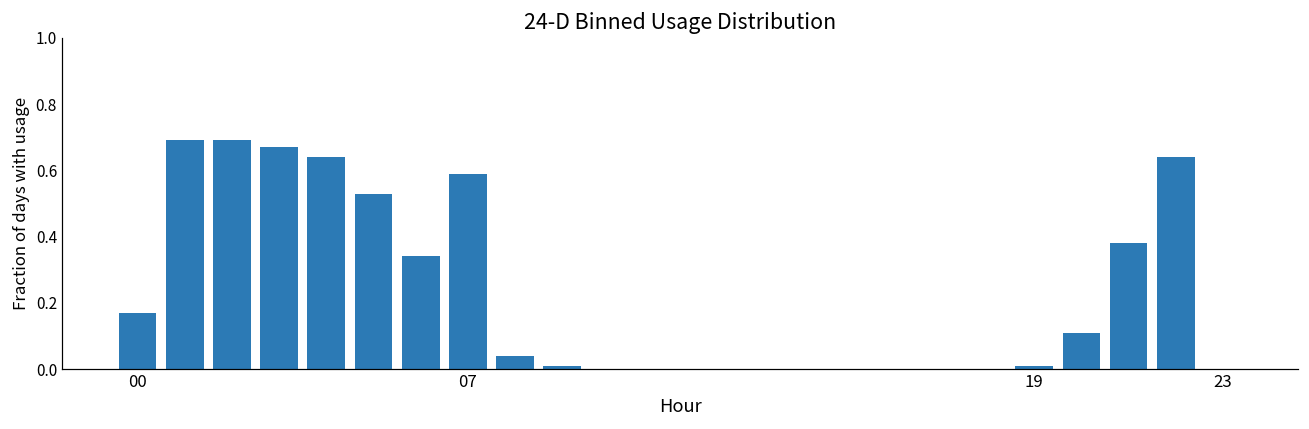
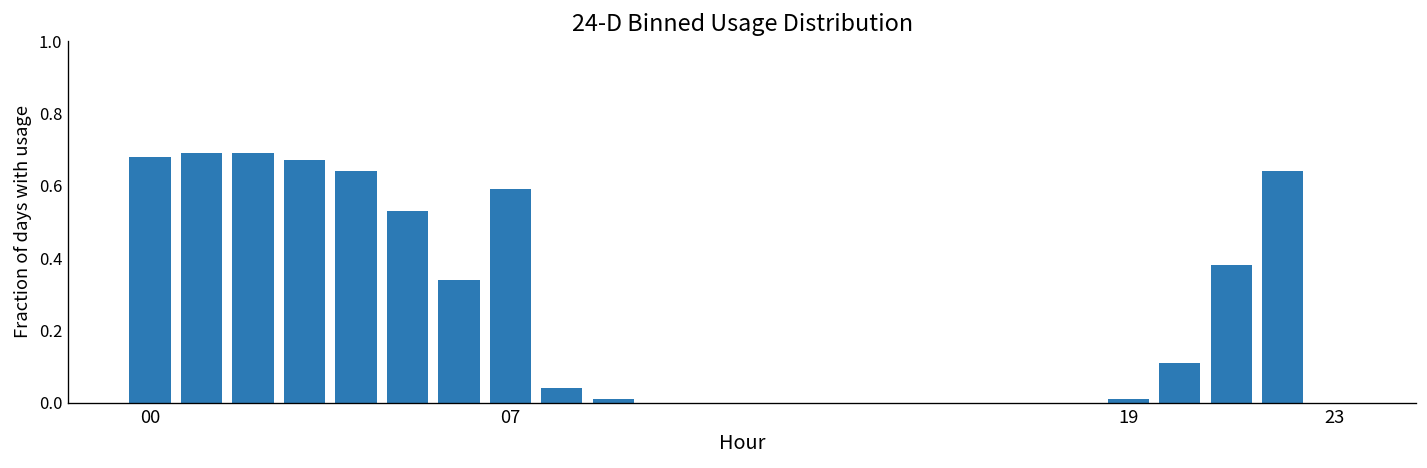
  {
-   "00": 0.17,
+   "00": 0.68,
    "07": 0.59,
    "19": 0.01,
    "23": 0.00
  }
